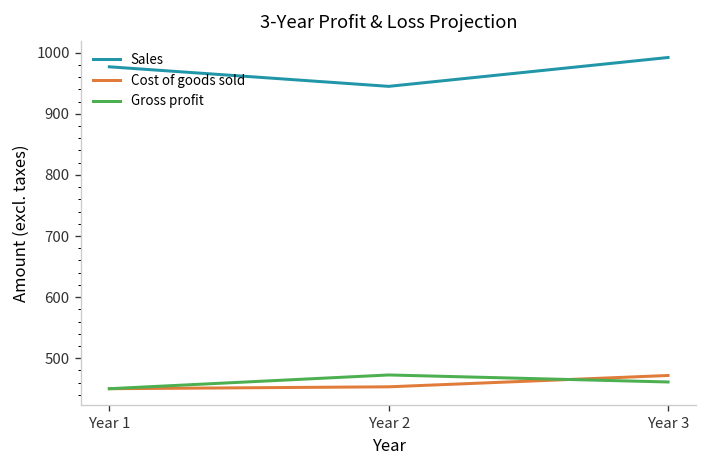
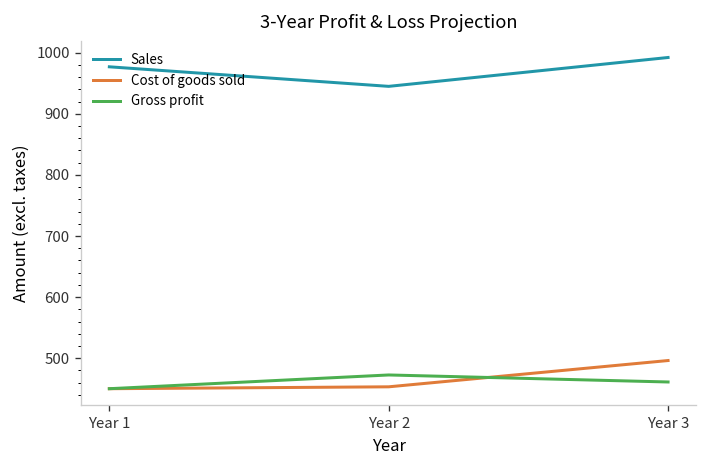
  {
    "Sales": {
      "Year 1": 980,
      "Year 2": 950,
      "Year 3": 990
    },
    "Cost of goods sold": {
      "Year 2": 450,
-     "Year 3": 470
+     "Year 3": 500
    },
    "Gross profit": {
      "Year 2": 470,
      "Year 3": 460
    }
  }
